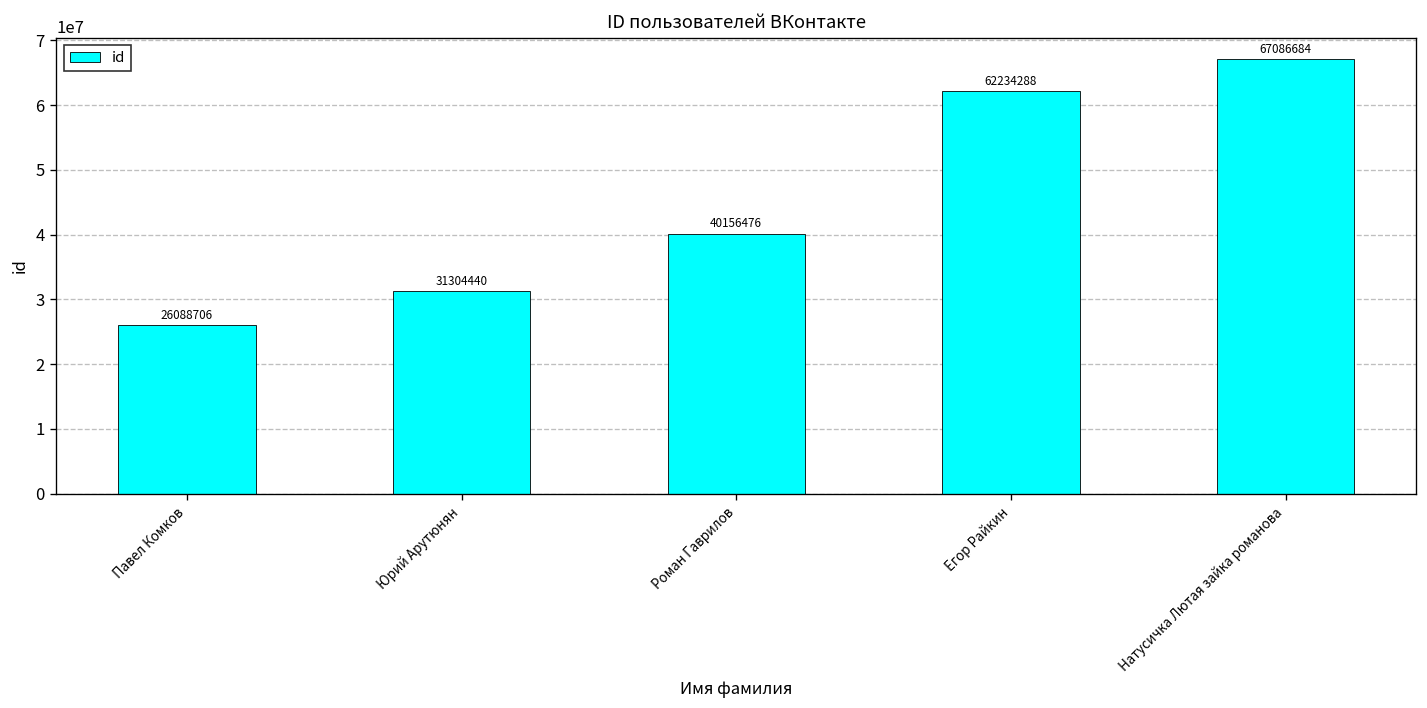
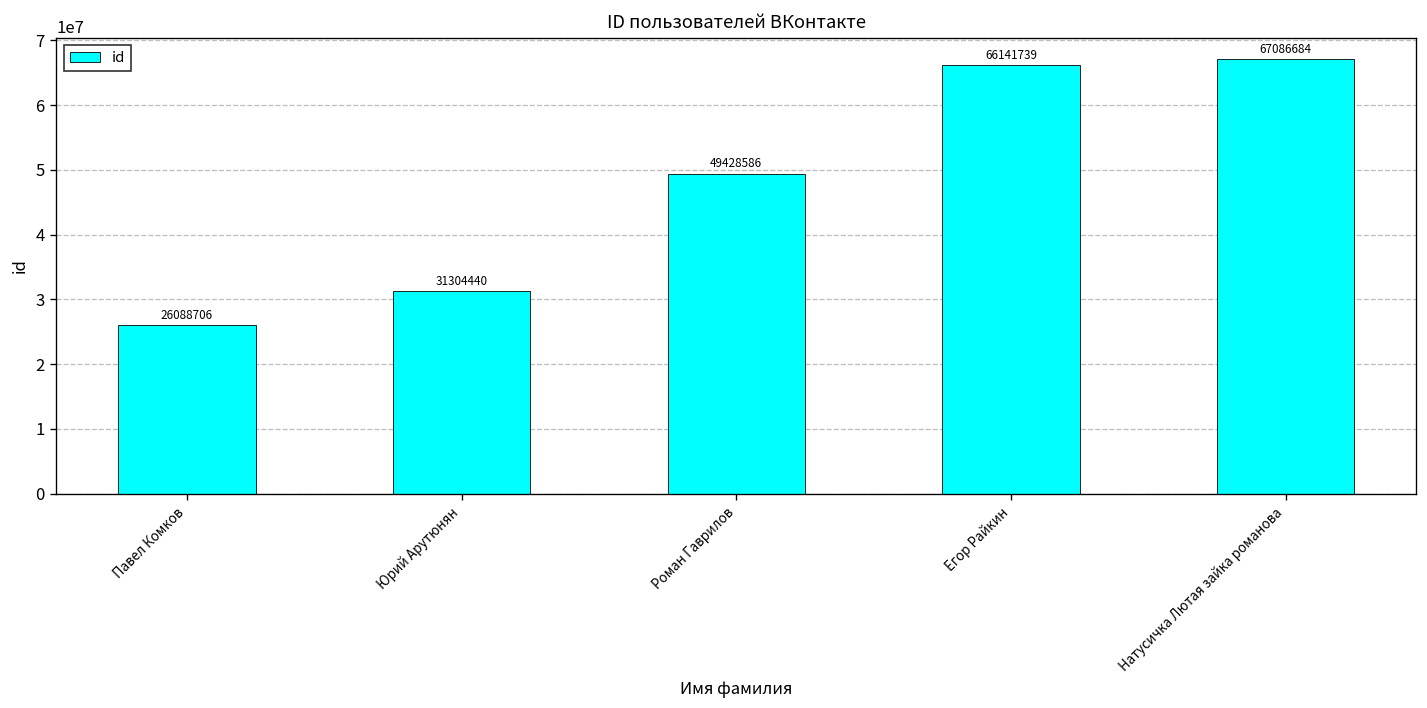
  {
    "Павел Комков": 26088706,
    "Юрий Арутюнян": 31304440,
-   "Роман Гаврилов": 40156476,
-   "Егор Райкин": 62234288,
+   "Роман Гаврилов": 49428586,
+   "Егор Райкин": 66141739,
    "Натусичка Лютая зайка романова": 67086684
  }
